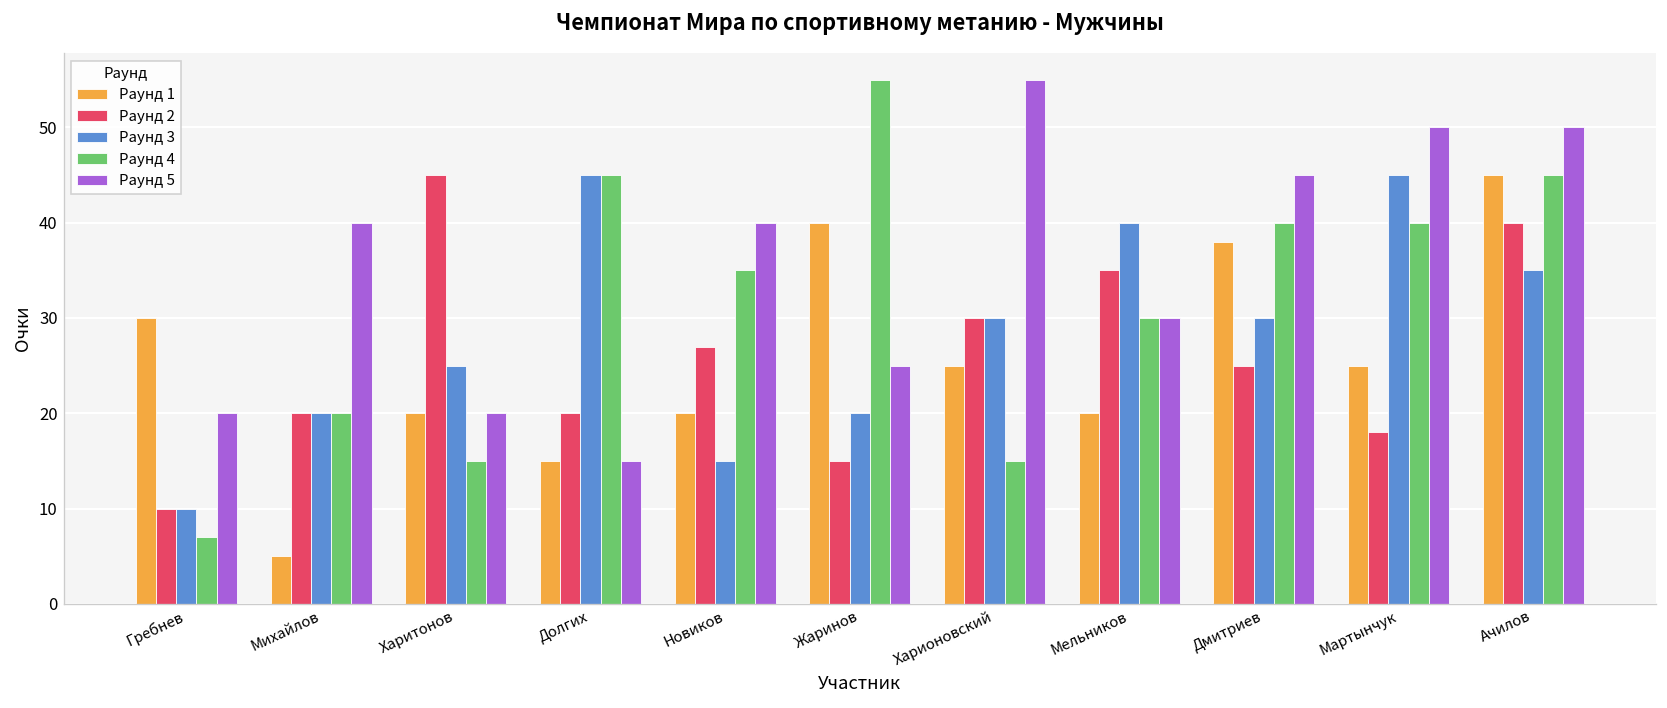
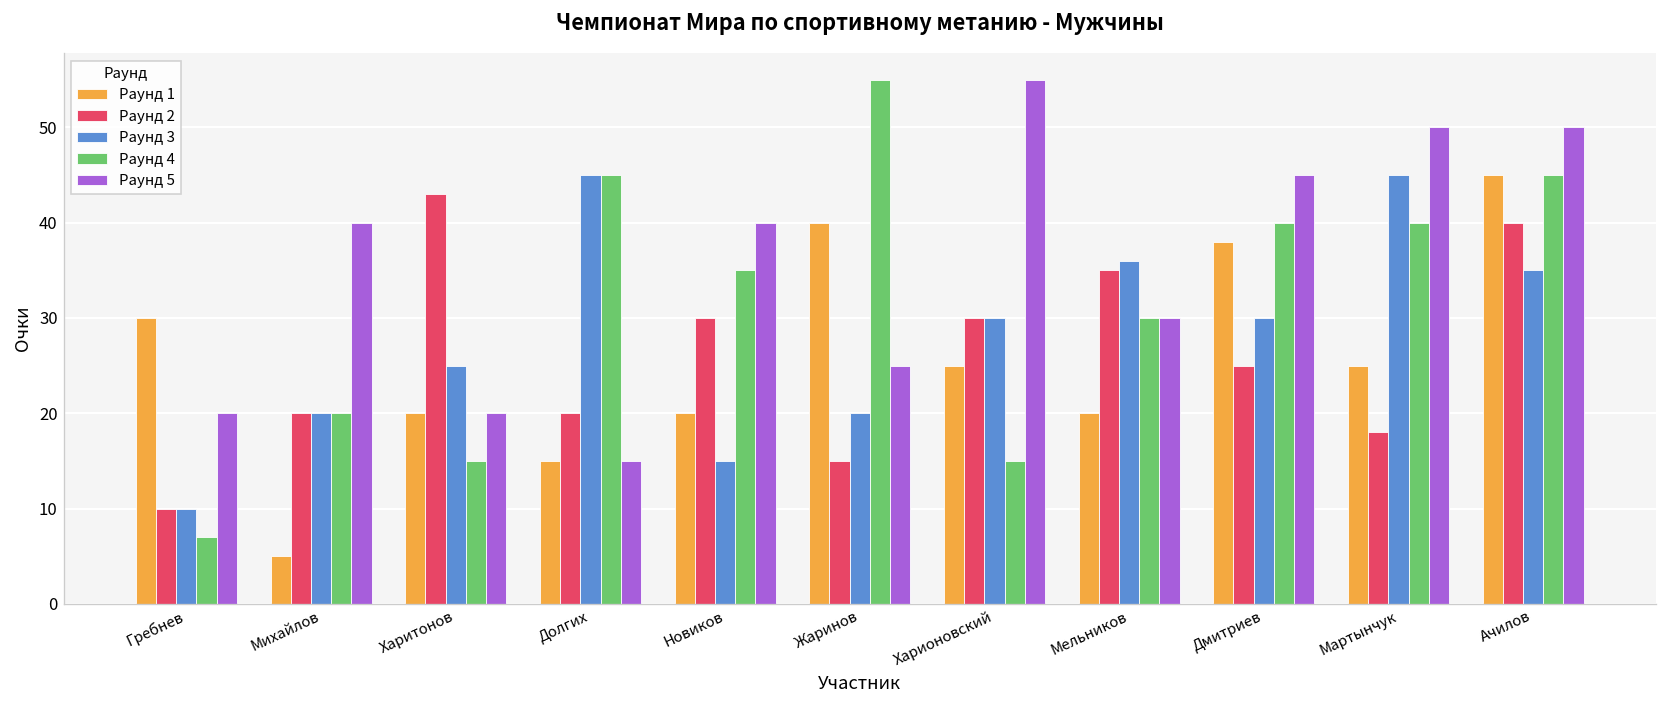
  {
    "Раунд 1": {
      "Гребнев": 30,
      "Михайлов": 5,
      "Харитонов": 20,
      "Долгих": 15,
      "Новиков": 20,
      "Жаринов": 40,
      "Харионовский": 25,
      "Мельников": 20,
      "Дмитриев": 38,
      "Мартынчук": 25,
      "Ачилов": 45
    },
    "Раунд 2": {
      "Гребнев": 10,
      "Михайлов": 20,
-     "Харитонов": 45,
+     "Харитонов": 43,
      "Долгих": 20,
-     "Новиков": 27,
+     "Новиков": 30,
      "Жаринов": 15,
      "Харионовский": 30,
      "Мельников": 35,
      "Дмитриев": 25,
      "Мартынчук": 18,
      "Ачилов": 40
    },
    "Раунд 3": {
      "Гребнев": 10,
      "Михайлов": 20,
      "Харитонов": 25,
      "Долгих": 45,
      "Новиков": 15,
      "Жаринов": 20,
      "Харионовский": 30,
-     "Мельников": 40,
+     "Мельников": 36,
      "Дмитриев": 30,
      "Мартынчук": 45,
      "Ачилов": 35
    },
    "Раунд 4": {
      "Гребнев": 7,
      "Михайлов": 20,
      "Харитонов": 15,
      "Долгих": 45,
      "Новиков": 35,
      "Жаринов": 55,
      "Харионовский": 15,
      "Мельников": 30,
      "Дмитриев": 40,
      "Мартынчук": 40,
      "Ачилов": 45
    },
    "Раунд 5": {
      "Гребнев": 20,
      "Михайлов": 40,
      "Харитонов": 20,
      "Долгих": 15,
      "Новиков": 40,
      "Жаринов": 25,
      "Харионовский": 55,
      "Мельников": 30,
      "Дмитриев": 45,
      "Мартынчук": 50,
      "Ачилов": 50
    }
  }
